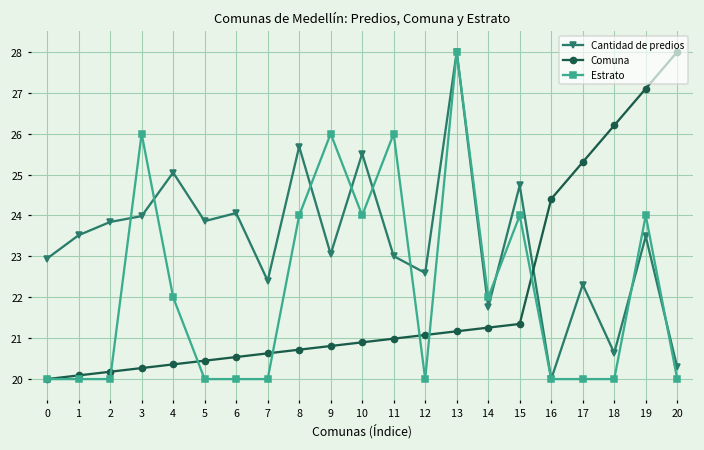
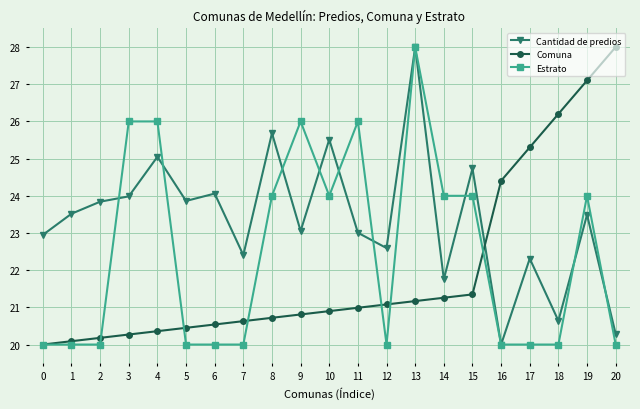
  {
    "Estrato": {
      "1": 20.0,
      "2": 20.0,
      "3": 26.0,
-     "4": 22.0,
+     "4": 26.0,
      "5": 20.0,
      "6": 20.0,
      "7": 20.0,
      "8": 24.0,
      "9": 26.0,
      "10": 24.0,
      "11": 26.0,
      "12": 20.0,
-     "14": 22.0,
+     "14": 24.0,
      "15": 24.0,
      "17": 20.0,
      "18": 20.0,
      "19": 24.0,
      "20": 20.0
    }
  }
